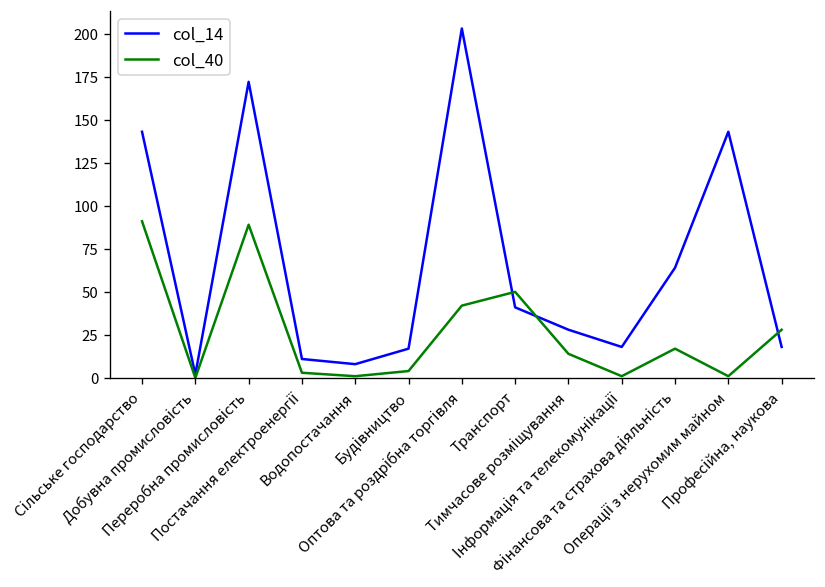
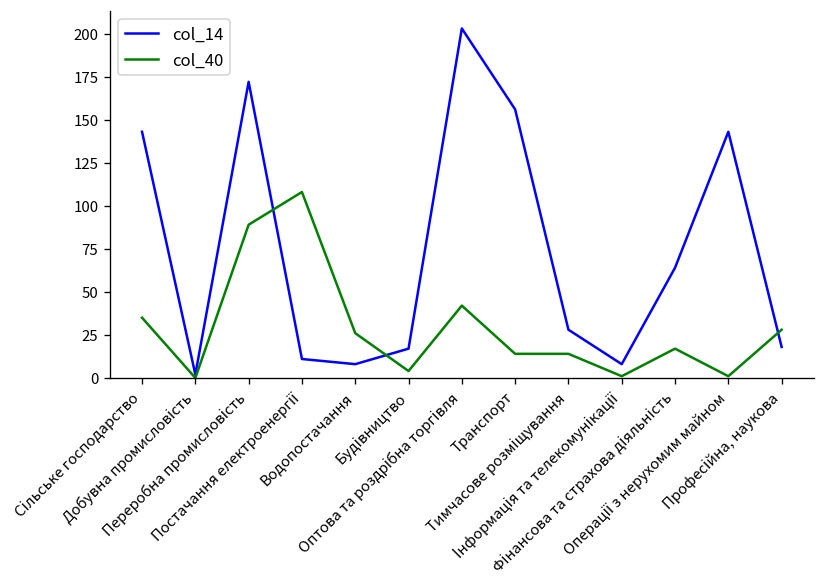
  {
    "col_14": {
      "Сільське господарство": 143,
      "Добувна промисловість": 2,
      "Переробна промисловість": 172,
      "Постачання електроенергії": 11,
      "Водопостачання": 8,
      "Будівництво": 17,
      "Оптова та роздрібна торгівля": 203,
-     "Транспорт": 41,
+     "Транспорт": 156,
      "Тимчасове розміщування": 28,
-     "Інформація та телекомунікації": 18,
+     "Інформація та телекомунікації": 8,
      "Фінансова та страхова діяльність": 64,
      "Операції з нерухомим майном": 143,
      "Професійна, наукова": 18
    },
    "col_40": {
-     "Сільське господарство": 91,
+     "Сільське господарство": 35,
      "Добувна промисловість": 0,
      "Переробна промисловість": 89,
-     "Постачання електроенергії": 3,
-     "Водопостачання": 1,
+     "Постачання електроенергії": 108,
+     "Водопостачання": 26,
      "Будівництво": 4,
      "Оптова та роздрібна торгівля": 42,
-     "Транспорт": 50,
+     "Транспорт": 14,
      "Тимчасове розміщування": 14,
      "Інформація та телекомунікації": 1,
      "Фінансова та страхова діяльність": 17,
      "Операції з нерухомим майном": 1,
      "Професійна, наукова": 28
    }
  }
